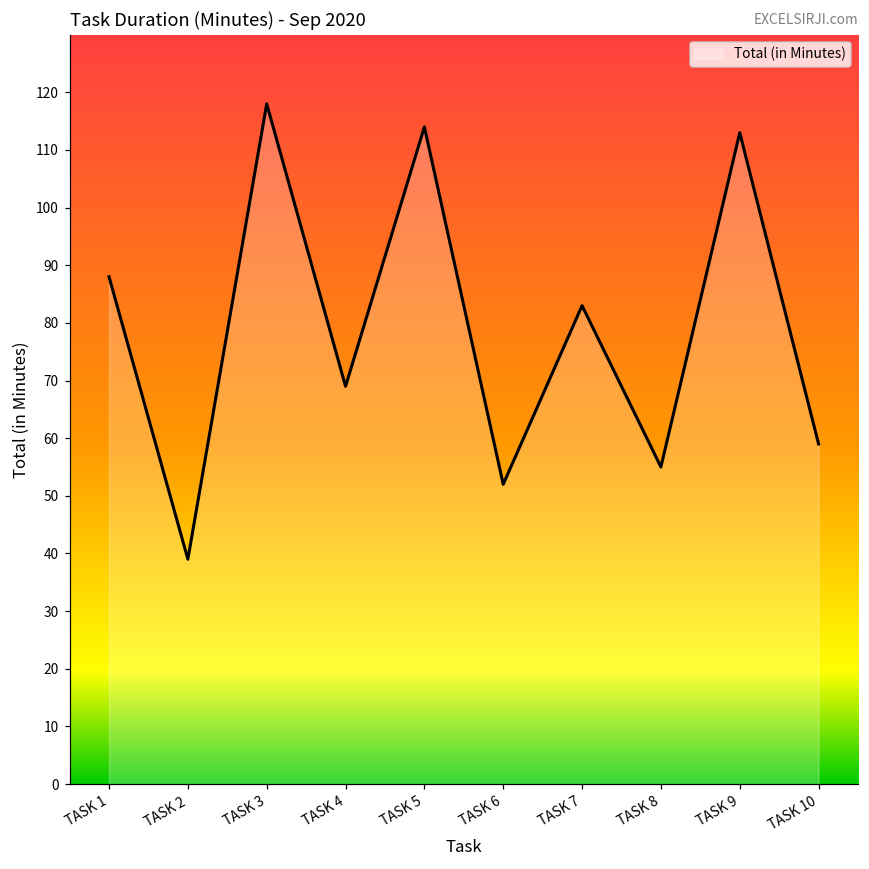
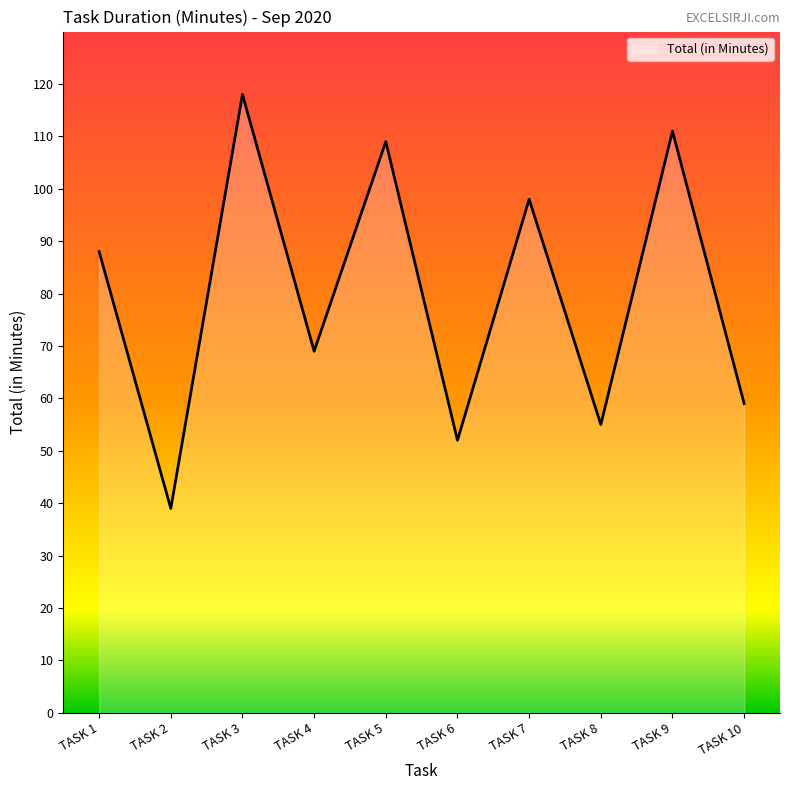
  {
    "TASK 1": 88,
    "TASK 2": 39,
    "TASK 3": 118,
    "TASK 4": 69,
-   "TASK 5": 114,
+   "TASK 5": 109,
    "TASK 6": 52,
-   "TASK 7": 83,
+   "TASK 7": 98,
    "TASK 8": 55,
-   "TASK 9": 113,
+   "TASK 9": 111,
    "TASK 10": 59
  }
